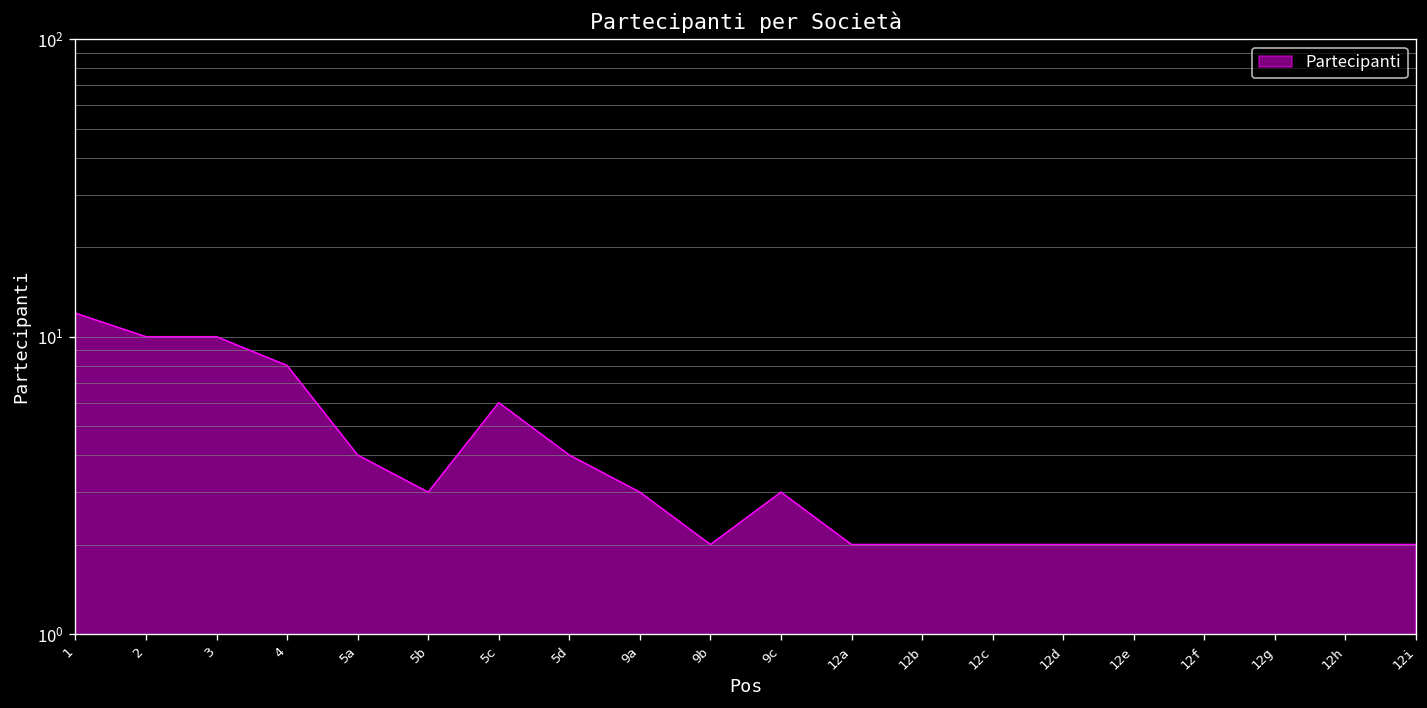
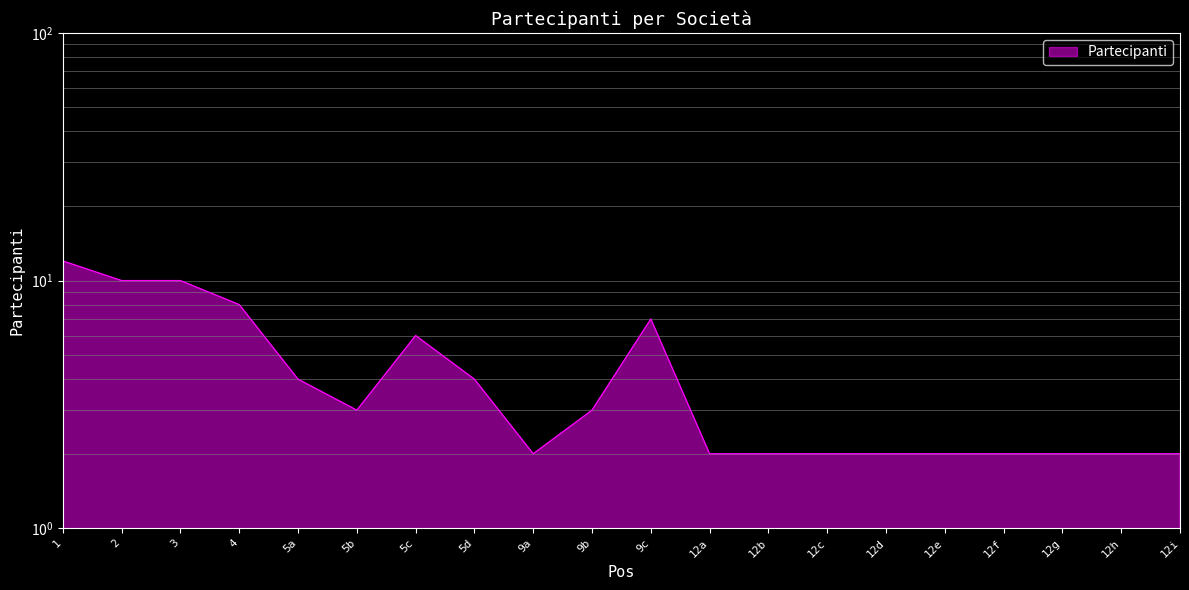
  {
    "1": 12,
    "2": 10,
    "3": 10,
    "4": 8,
    "5a": 4,
    "5b": 3,
    "5c": 6,
    "5d": 4,
-   "9a": 3,
-   "9b": 2,
-   "9c": 3,
+   "9a": 2,
+   "9b": 3,
+   "9c": 7,
    "12a": 2,
    "12b": 2,
    "12c": 2,
    "12d": 2,
    "12e": 2,
    "12f": 2,
    "12g": 2,
    "12h": 2,
    "12i": 2
  }
